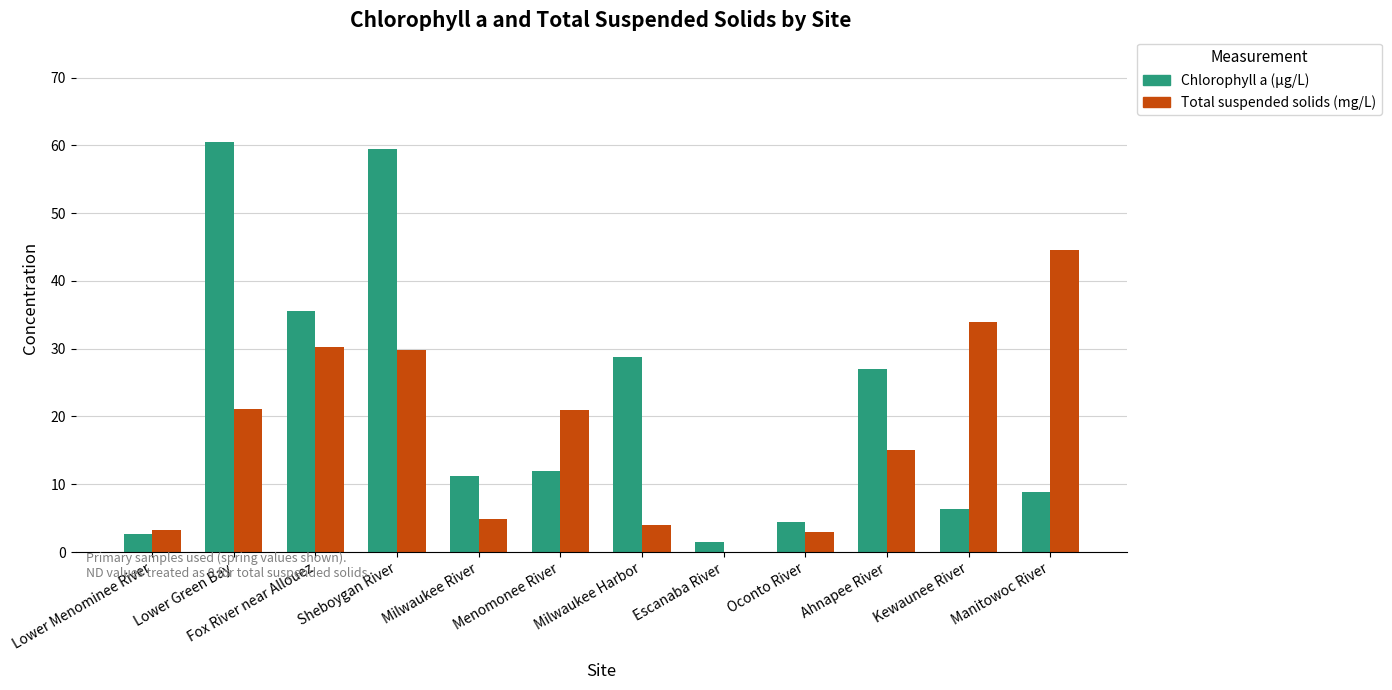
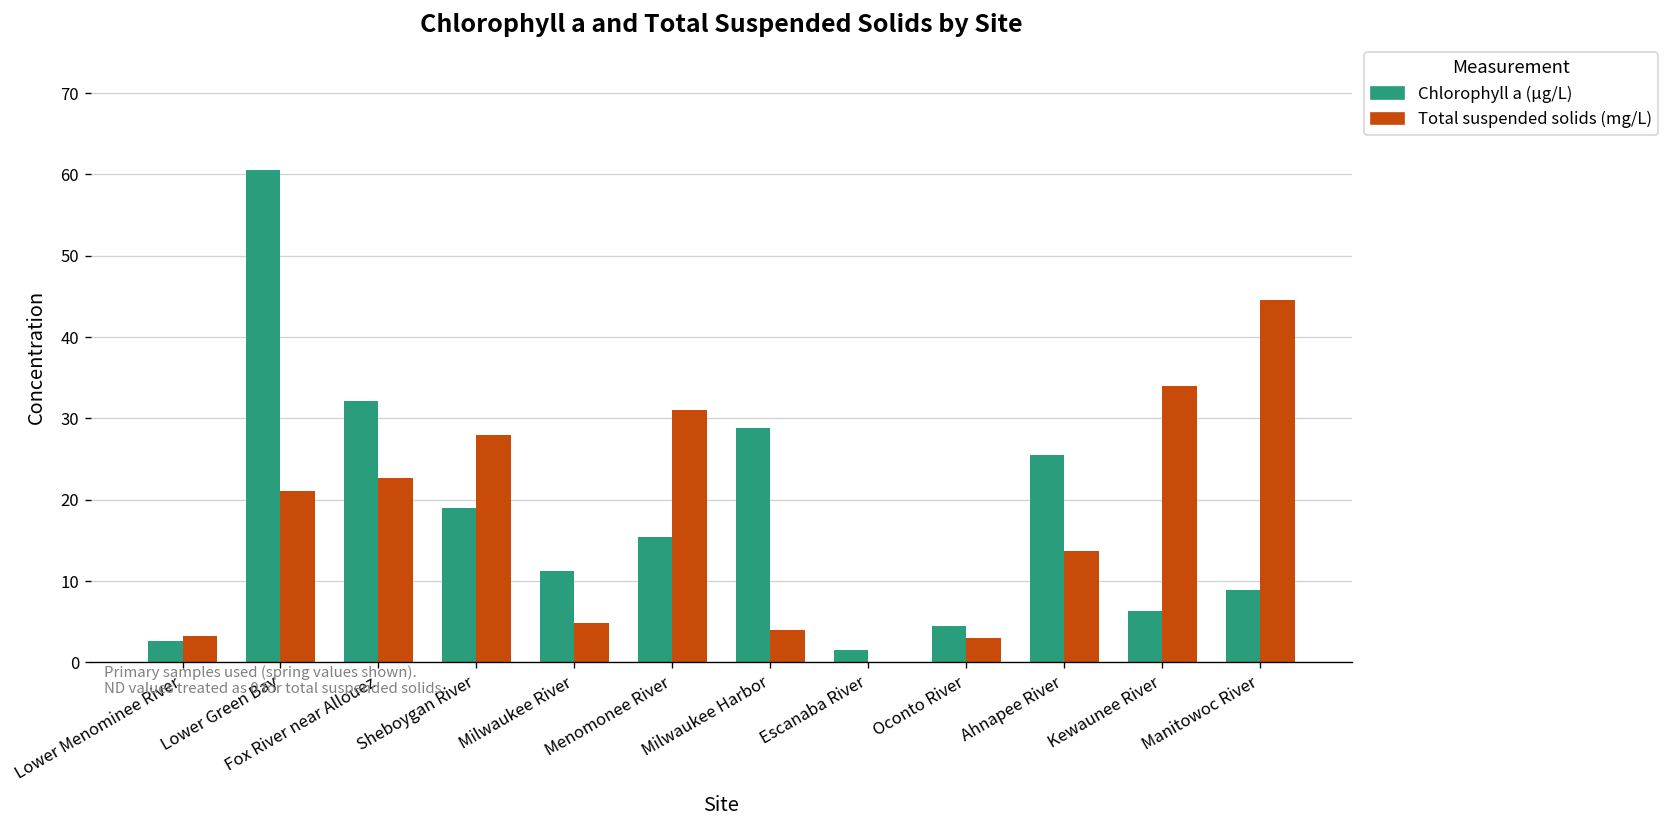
  {
    "Chlorophyll a (µg/L)": {
      "Lower Menominee River": 3,
      "Lower Green Bay": 61,
-     "Fox River near Allouez": 36,
-     "Sheboygan River": 59,
+     "Fox River near Allouez": 32,
+     "Sheboygan River": 19,
      "Milwaukee River": 11,
-     "Menomonee River": 12,
+     "Menomonee River": 15,
      "Milwaukee Harbor": 29,
      "Escanaba River": 1,
      "Oconto River": 4,
-     "Ahnapee River": 27,
+     "Ahnapee River": 26,
      "Kewaunee River": 6,
      "Manitowoc River": 9
    },
    "Total suspended solids (mg/L)": {
      "Lower Menominee River": 3,
      "Lower Green Bay": 21,
-     "Fox River near Allouez": 30,
-     "Sheboygan River": 30,
+     "Fox River near Allouez": 23,
+     "Sheboygan River": 28,
      "Milwaukee River": 5,
-     "Menomonee River": 21,
+     "Menomonee River": 31,
      "Milwaukee Harbor": 4,
      "Escanaba River": 0,
      "Oconto River": 3,
-     "Ahnapee River": 15,
+     "Ahnapee River": 14,
      "Kewaunee River": 34,
      "Manitowoc River": 45
    }
  }
